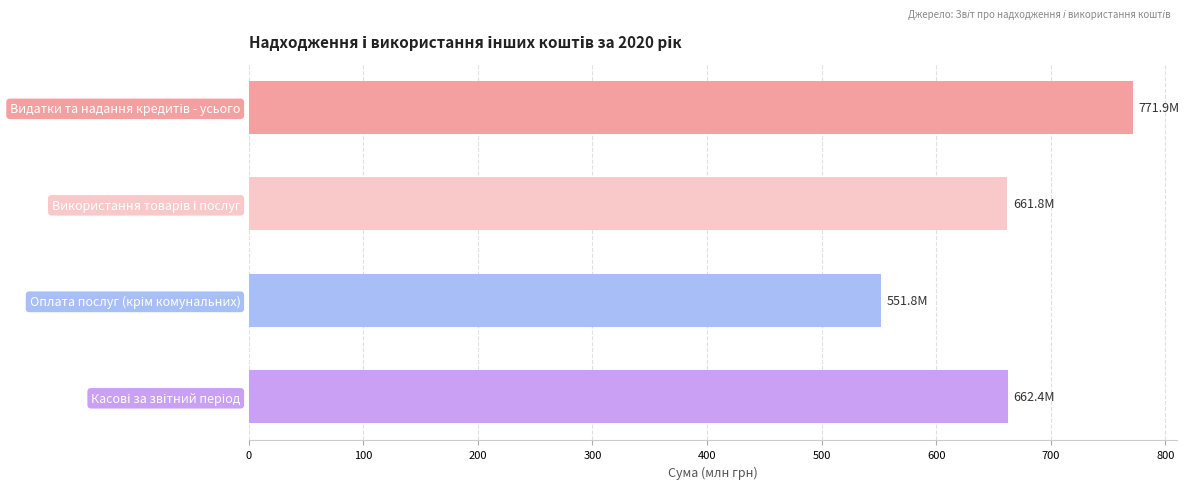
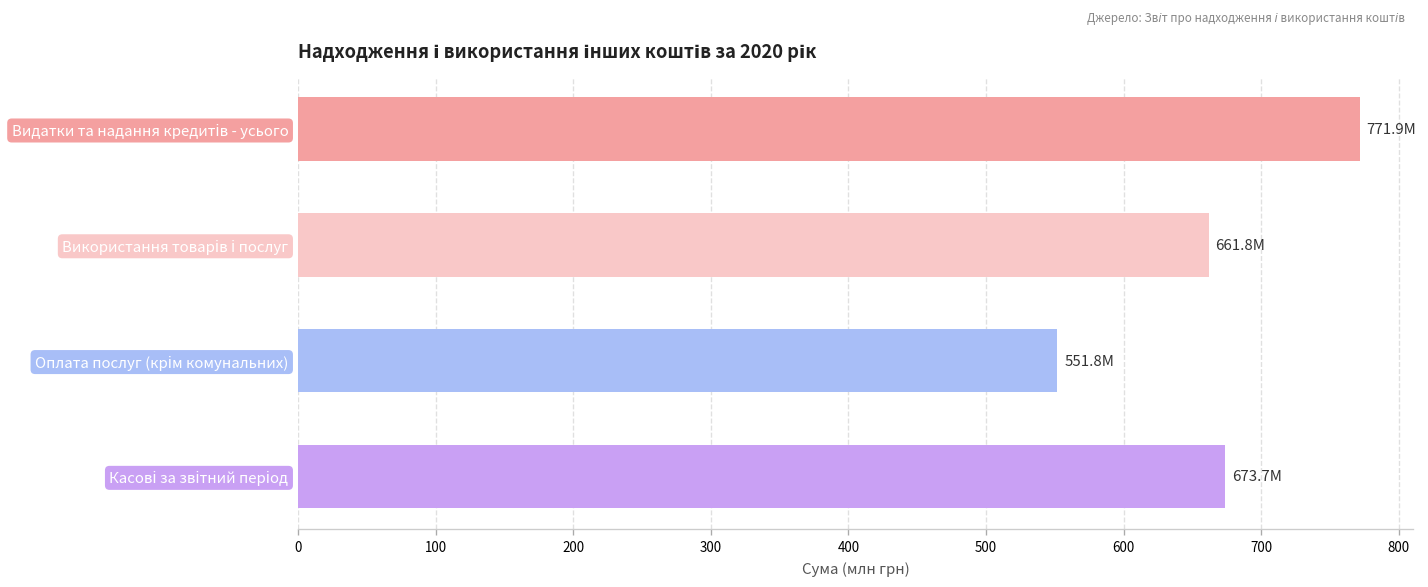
  {
    "Видатки та надання кредитів - усього": "771.9M",
    "Використання товарів і послуг": "661.8M",
    "Оплата послуг (крім комунальних)": "551.8M",
-   "Касові за звітний період": "662.4M"
+   "Касові за звітний період": "673.7M"
  }
